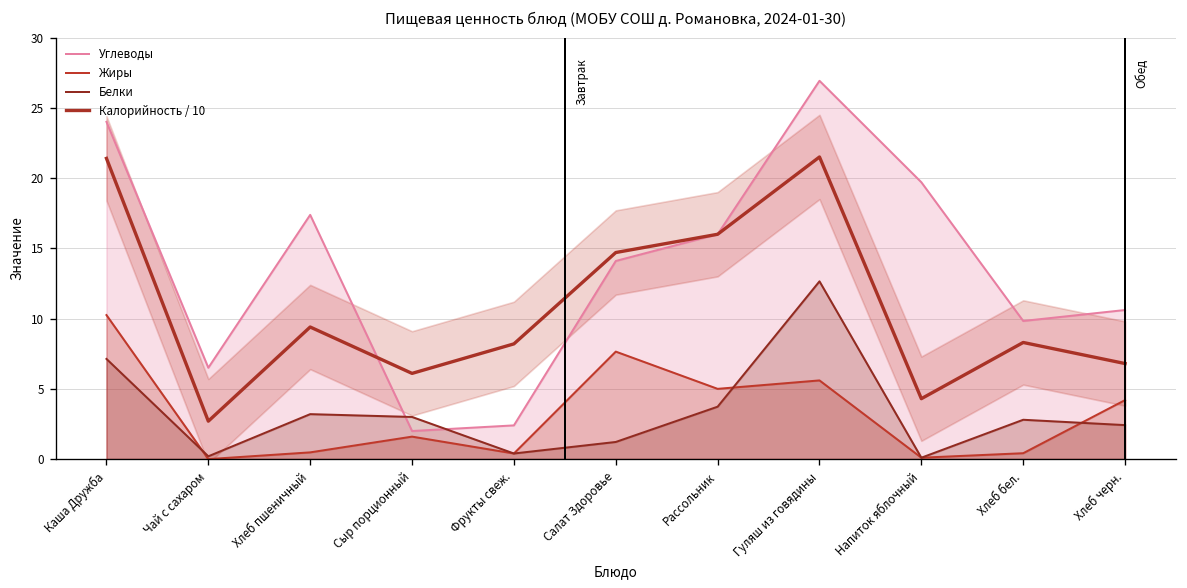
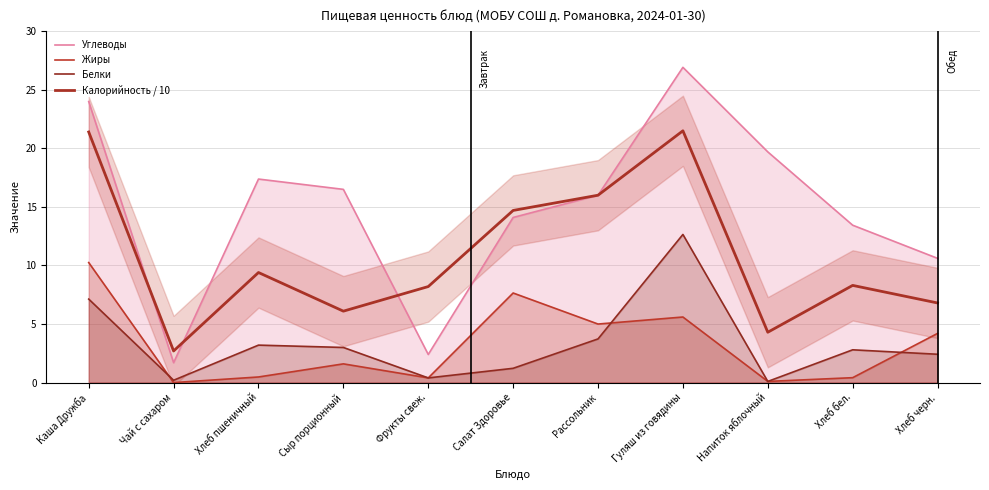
  {
    "Углеводы": {
      "Каша Дружба": 24.0,
-     "Чай с сахаром": 6.5,
+     "Чай с сахаром": 1.7,
      "Хлеб пшеничный": 17.4,
-     "Сыр порционный": 2.0,
+     "Сыр порционный": 16.5,
      "Фрукты свеж.": 2.4,
      "Салат Здоровье": 14.1,
      "Гуляш из говядины": 26.9,
      "Напиток яблочный": 19.7,
-     "Хлеб бел.": 9.8,
+     "Хлеб бел.": 13.4,
      "Хлеб черн.": 10.6
    }
  }
